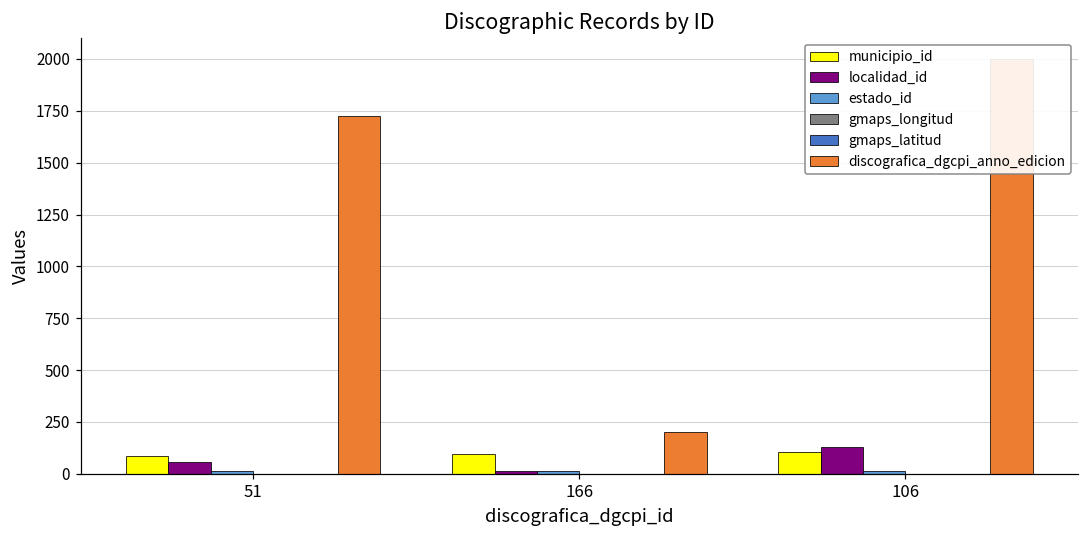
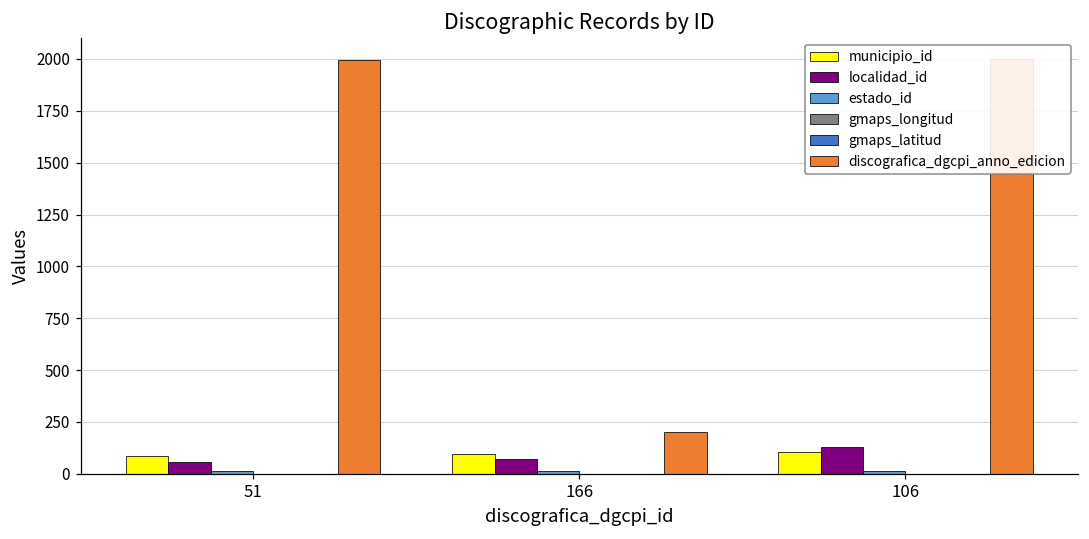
  {
    "municipio_id": {
      "51": 90,
      "166": 100,
      "106": 110
    },
    "localidad_id": {
      "51": 60,
-     "166": 20,
+     "166": 70,
      "106": 130
    },
    "gmaps_longitud": {
      "51": 0,
      "166": 0,
      "106": 0
    },
    "discografica_dgcpi_anno_edicion": {
-     "51": 1720,
+     "51": 2000,
      "166": 200
    }
  }
